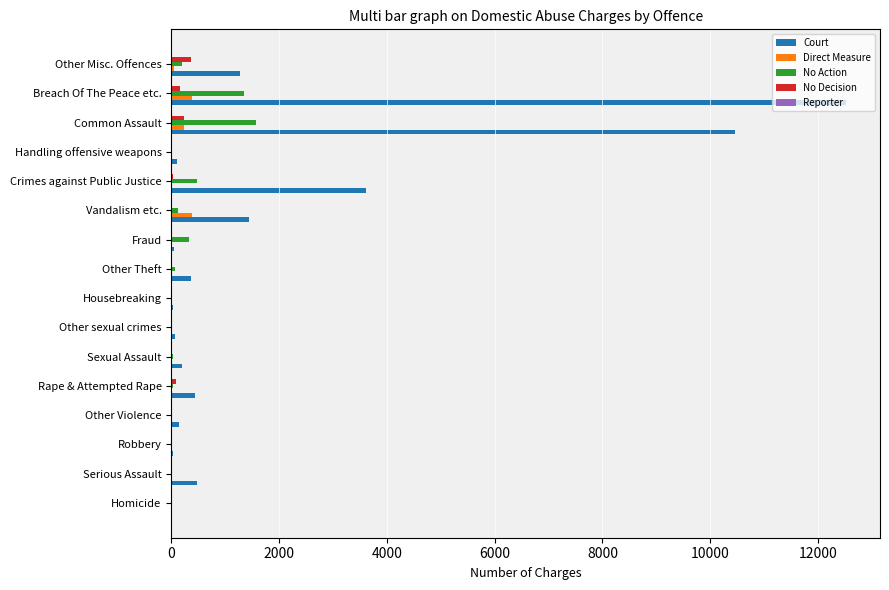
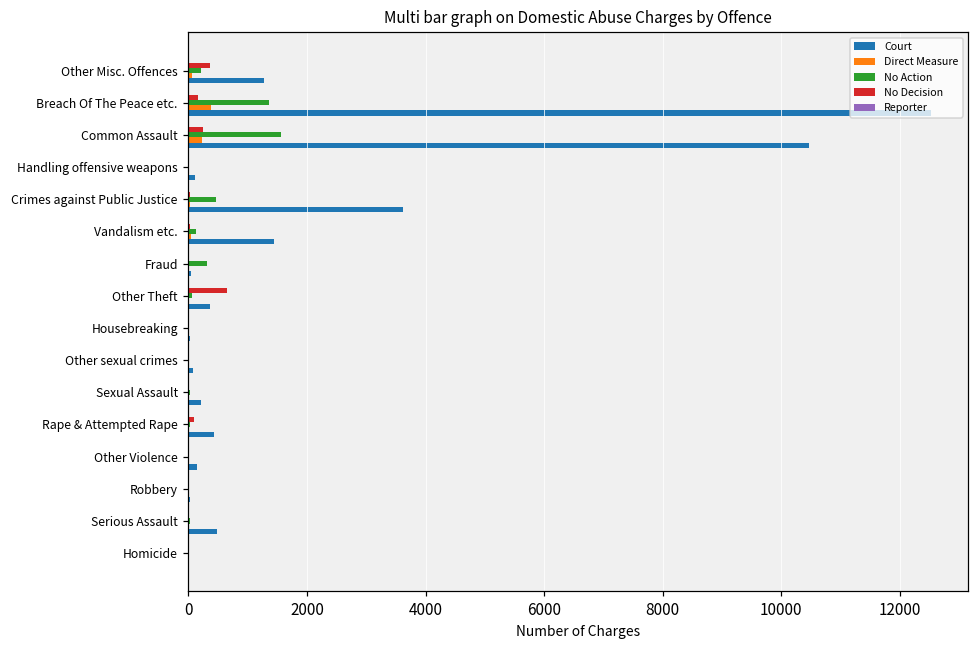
  {
    "Court": {
      "Other Misc. Offences": 1300,
      "Common Assault": 10500,
      "Handling offensive weapons": 100,
      "Crimes against Public Justice": 3600,
      "Vandalism etc.": 1400,
      "Other Theft": 400,
      "Other sexual crimes": 100,
      "Sexual Assault": 200,
      "Rape & Attempted Rape": 400,
      "Other Violence": 100,
      "Serious Assault": 500
    },
    "Direct Measure": {
      "Other Misc. Offences": 100,
      "Breach Of The Peace etc.": 400,
      "Common Assault": 200,
      "Handling offensive weapons": 0,
-     "Vandalism etc.": 400,
+     "Vandalism etc.": 0,
      "Housebreaking": 0,
      "Sexual Assault": 0,
      "Rape & Attempted Rape": 0,
      "Other Violence": 0,
      "Robbery": 0,
      "Serious Assault": 0,
      "Homicide": 0
    },
    "No Action": {
      "Other Misc. Offences": 200,
      "Breach Of The Peace etc.": 1400,
      "Common Assault": 1600,
      "Handling offensive weapons": 0,
      "Crimes against Public Justice": 500,
      "Vandalism etc.": 100,
      "Fraud": 300,
      "Other Theft": 100,
      "Homicide": 0
    },
    "No Decision": {
      "Other Misc. Offences": 400,
      "Breach Of The Peace etc.": 200,
      "Common Assault": 200,
      "Handling offensive weapons": 0,
-     "Other Theft": 0,
+     "Other Theft": 600,
      "Housebreaking": 0,
      "Rape & Attempted Rape": 100,
      "Homicide": 0
    },
    "Reporter": {
      "Handling offensive weapons": 0,
      "Crimes against Public Justice": 0,
      "Fraud": 0,
      "Other Theft": 0,
      "Housebreaking": 0,
      "Other sexual crimes": 0,
      "Sexual Assault": 0,
      "Rape & Attempted Rape": 0,
      "Other Violence": 0,
      "Robbery": 0,
      "Homicide": 0
    }
  }
